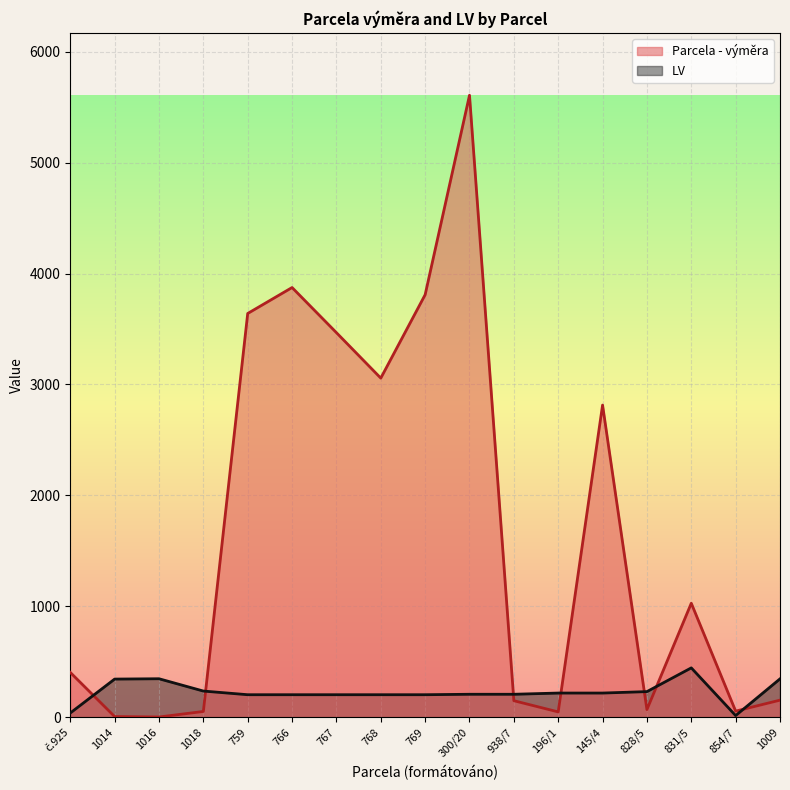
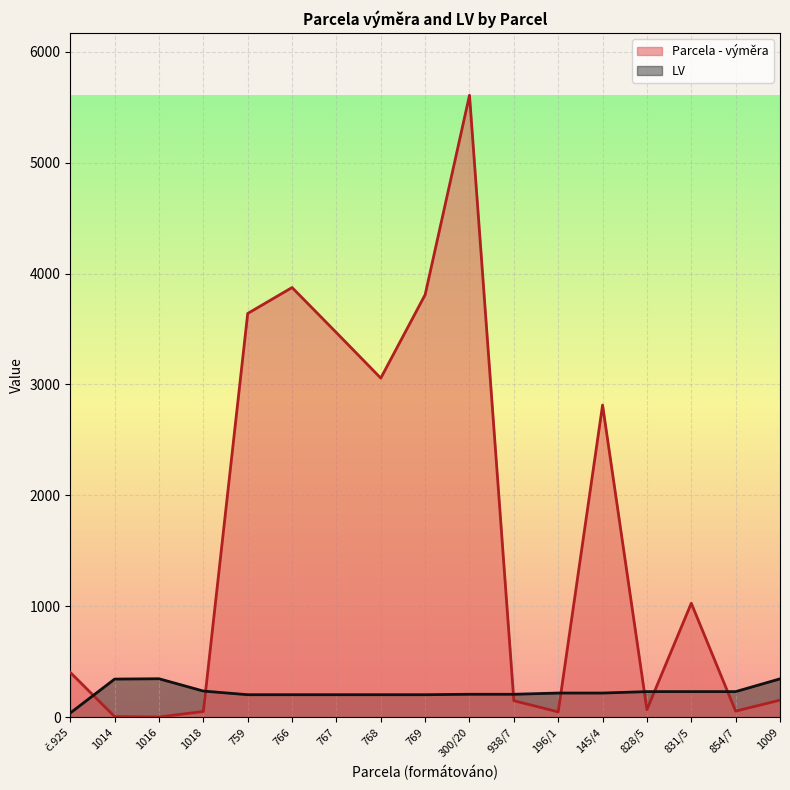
  {
    "Parcela - výměra": {
      "č.925": 400,
      "1014": 10,
      "1016": 0,
      "1018": 50,
      "759": 3640,
      "766": 3870,
      "767": 3470,
      "768": 3060,
      "769": 3810,
      "300/20": 5610,
      "938/7": 150,
      "196/1": 50,
      "145/4": 2810,
      "828/5": 70,
      "831/5": 1030,
      "854/7": 50,
      "1009": 150
    },
    "LV": {
      "č.925": 40,
      "1014": 340,
      "1016": 350,
      "1018": 240,
      "759": 200,
      "766": 200,
      "767": 200,
      "768": 200,
      "769": 200,
      "300/20": 210,
      "938/7": 210,
      "196/1": 220,
      "145/4": 220,
      "828/5": 230,
-     "831/5": 440,
-     "854/7": 10,
+     "831/5": 230,
+     "854/7": 230,
      "1009": 350
    }
  }
